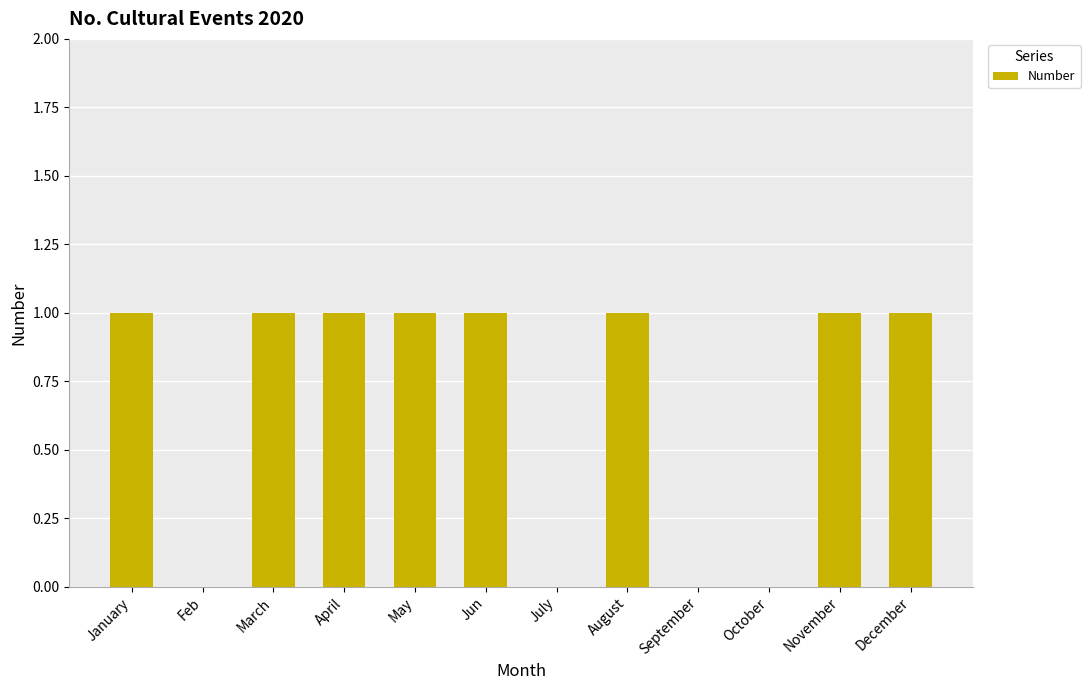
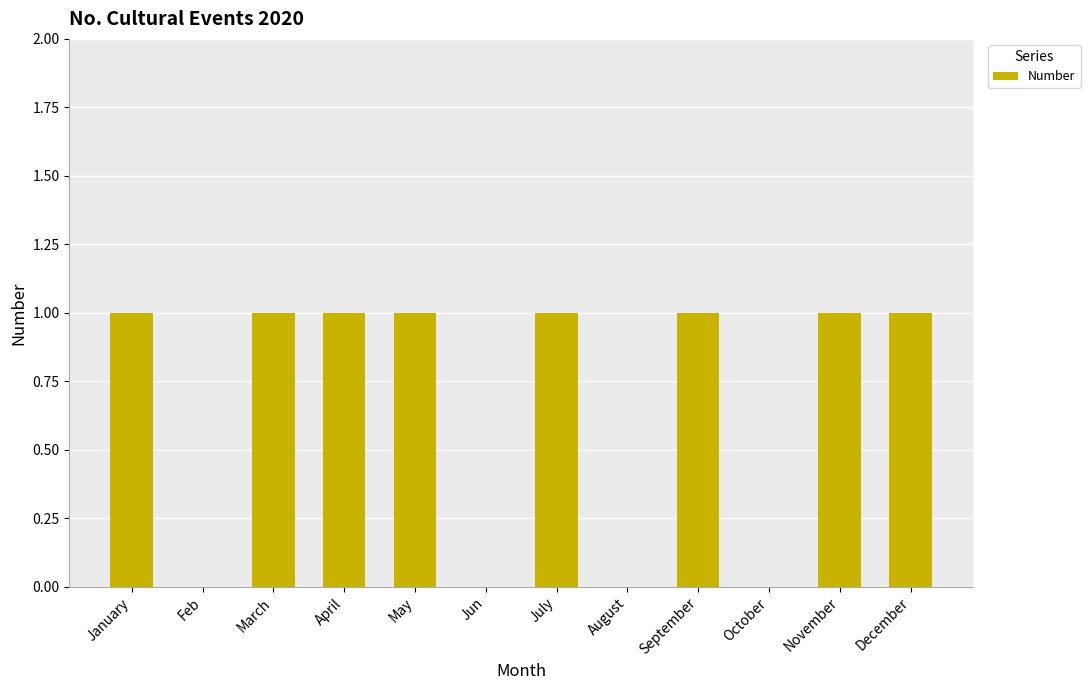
  {
    "January": 1,
    "Feb": 0,
    "March": 1,
    "April": 1,
    "May": 1,
-   "Jun": 1,
-   "July": 0,
-   "August": 1,
-   "September": 0,
+   "Jun": 0,
+   "July": 1,
+   "August": 0,
+   "September": 1,
    "October": 0,
    "November": 1,
    "December": 1
  }
